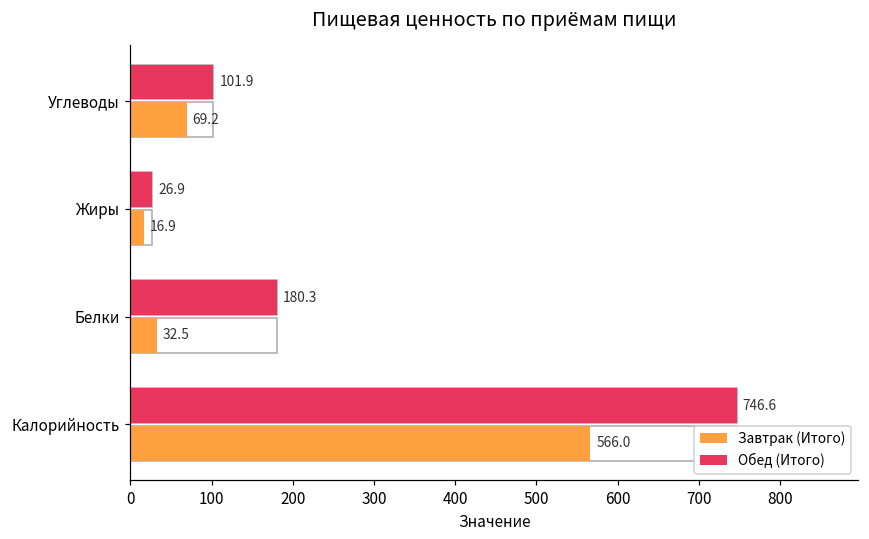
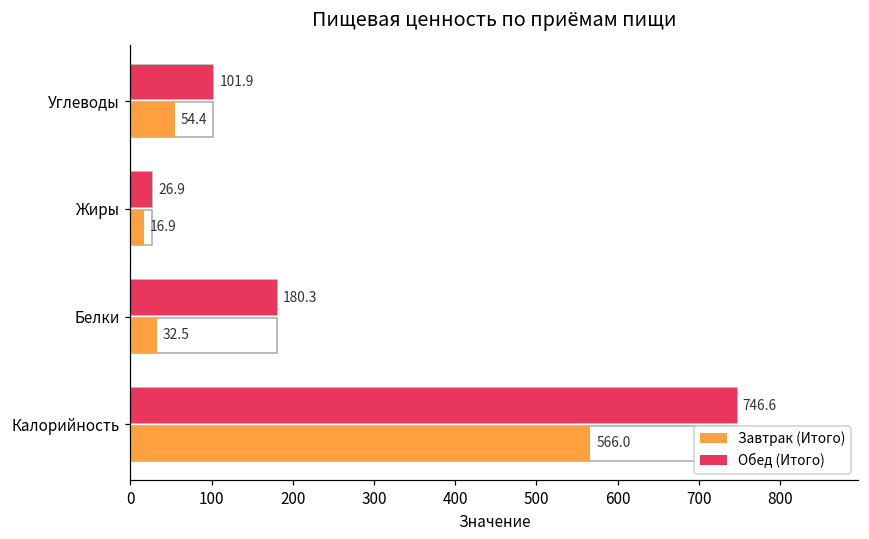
  {
    "Завтрак (Итого)": {
-     "Углеводы": 69.2
+     "Углеводы": 54.4
    },
    "Обед (Итого)": {
      "Углеводы": 101.9,
      "Жиры": 26.9,
      "Белки": 180.3,
      "Калорийность": 746.6
    }
  }
